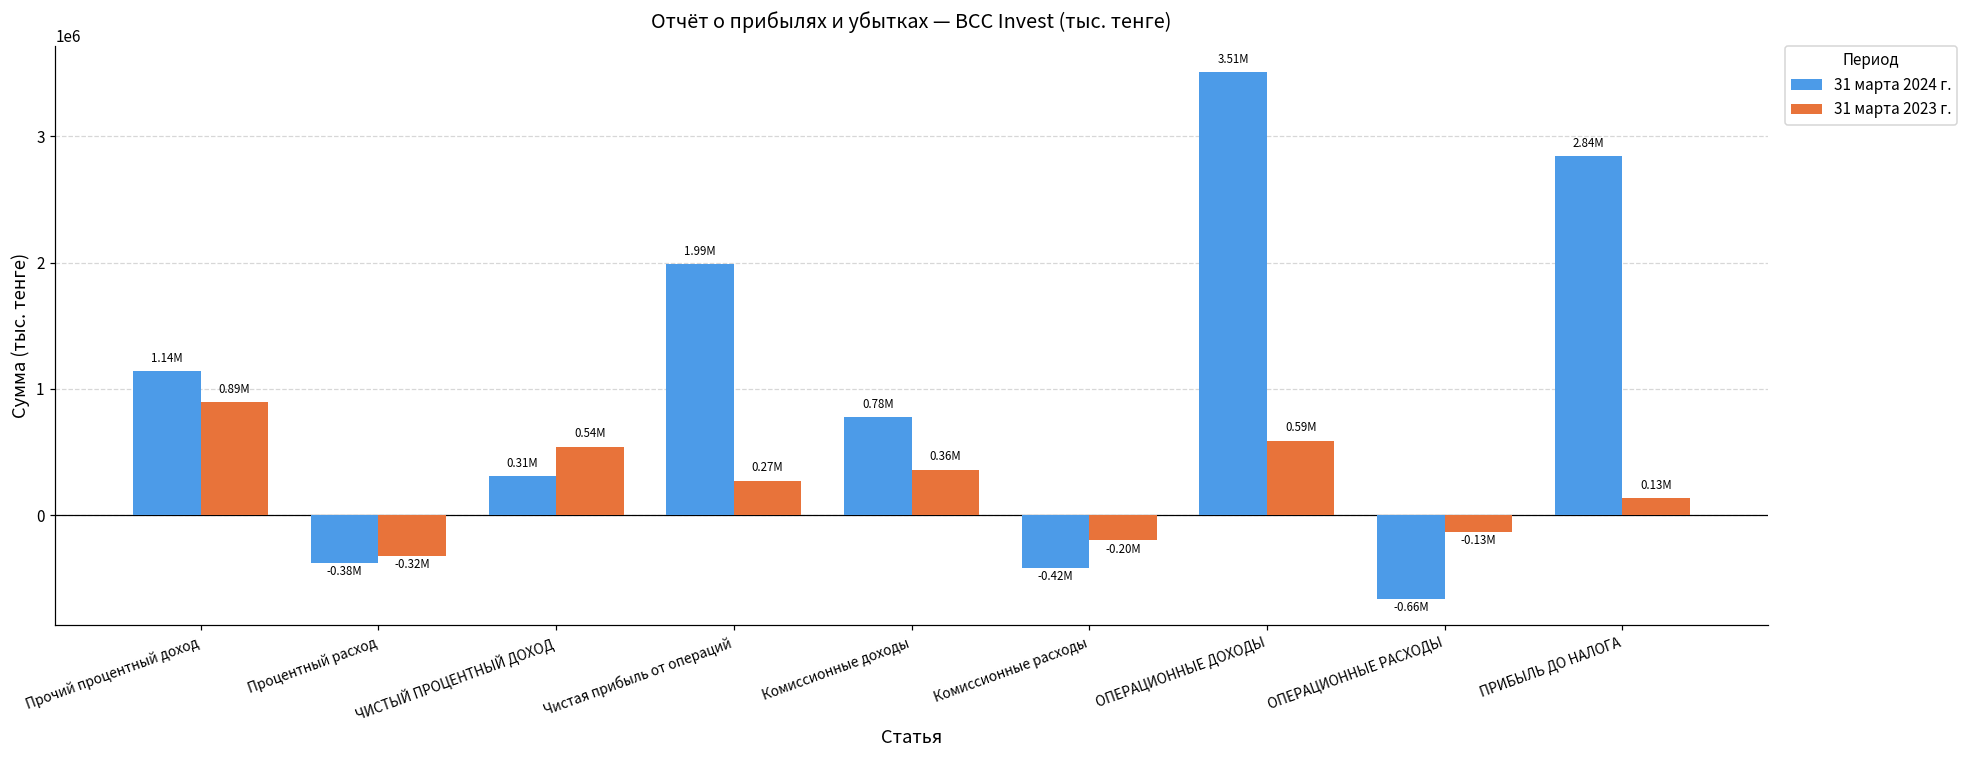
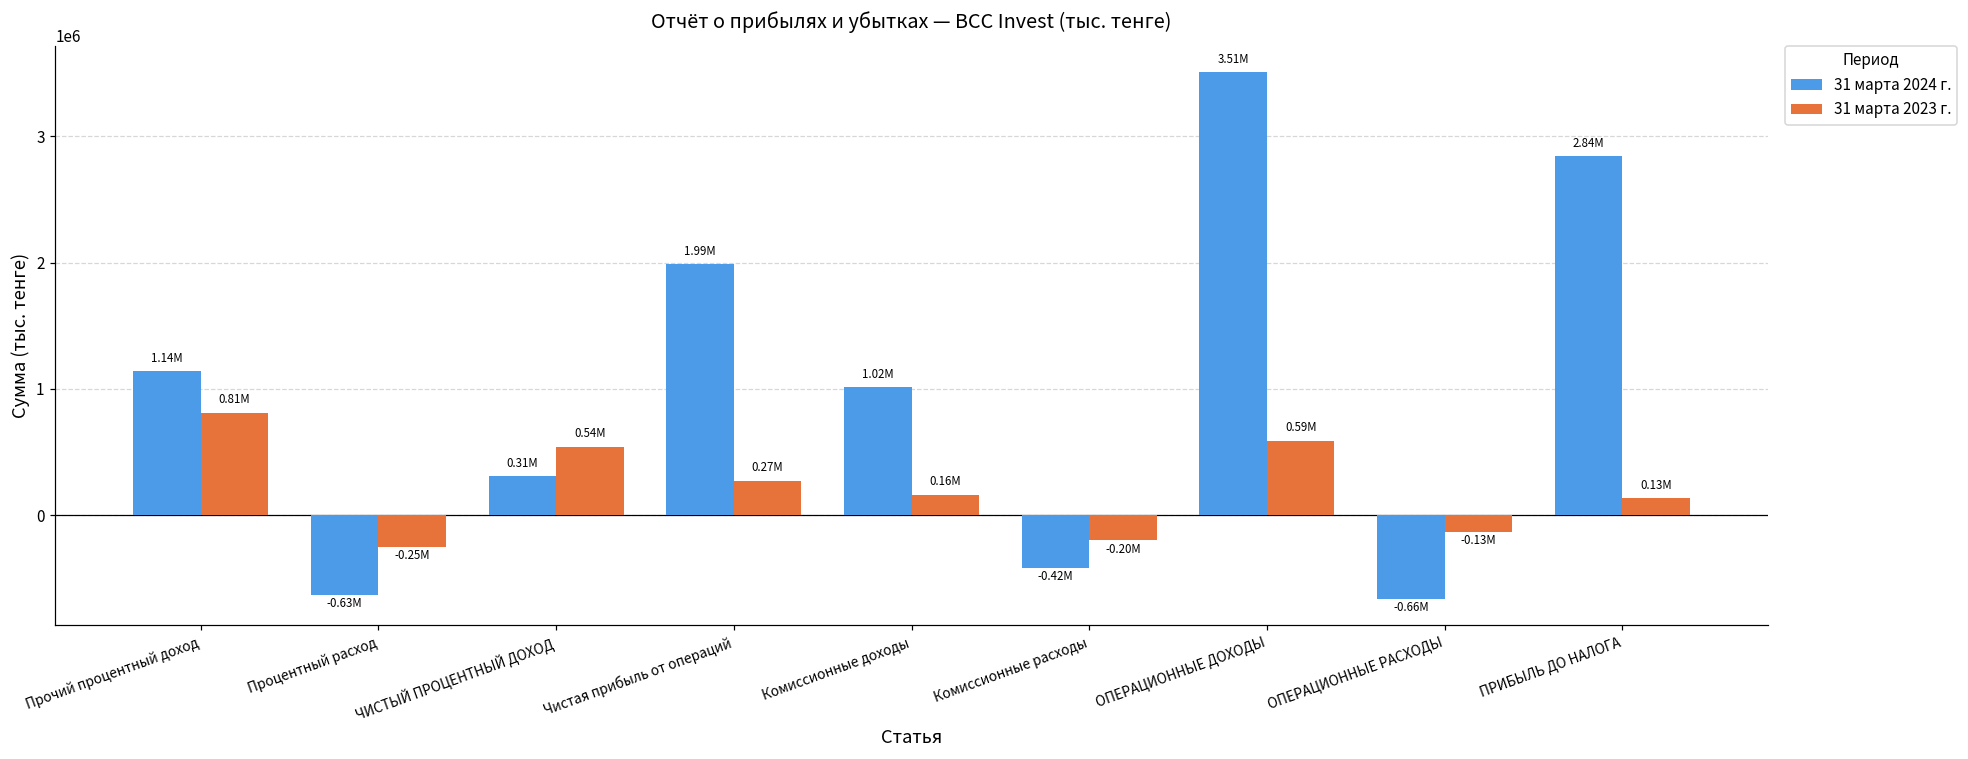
  {
    "31 марта 2024 г.": {
      "Прочий процентный доход": "1.14M",
-     "Процентный расход": "-0.38M",
+     "Процентный расход": "-0.63M",
      "ЧИСТЫЙ ПРОЦЕНТНЫЙ ДОХОД": "0.31M",
      "Чистая прибыль от операций": "1.99M",
-     "Комиссионные доходы": "0.78M",
+     "Комиссионные доходы": "1.02M",
      "Комиссионные расходы": "-0.42M",
      "ОПЕРАЦИОННЫЕ ДОХОДЫ": "3.51M",
      "ОПЕРАЦИОННЫЕ РАСХОДЫ": "-0.66M",
      "ПРИБЫЛЬ ДО НАЛОГА": "2.84M"
    },
    "31 марта 2023 г.": {
-     "Прочий процентный доход": "0.89M",
-     "Процентный расход": "-0.32M",
+     "Прочий процентный доход": "0.81M",
+     "Процентный расход": "-0.25M",
      "ЧИСТЫЙ ПРОЦЕНТНЫЙ ДОХОД": "0.54M",
      "Чистая прибыль от операций": "0.27M",
-     "Комиссионные доходы": "0.36M",
+     "Комиссионные доходы": "0.16M",
      "Комиссионные расходы": "-0.20M",
      "ОПЕРАЦИОННЫЕ ДОХОДЫ": "0.59M",
      "ОПЕРАЦИОННЫЕ РАСХОДЫ": "-0.13M",
      "ПРИБЫЛЬ ДО НАЛОГА": "0.13M"
    }
  }
